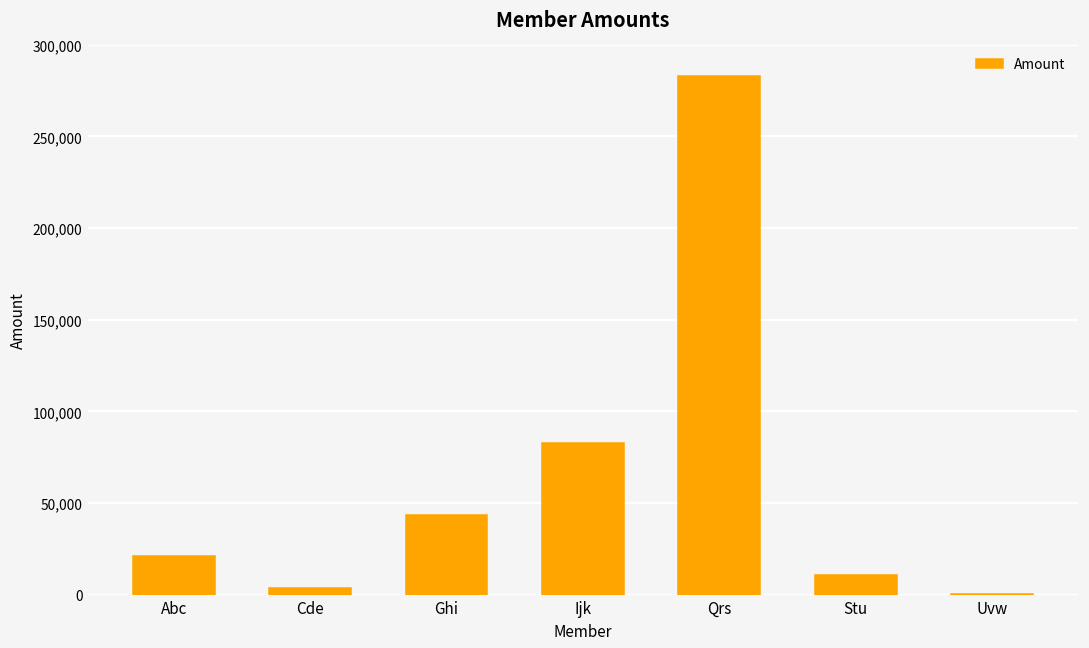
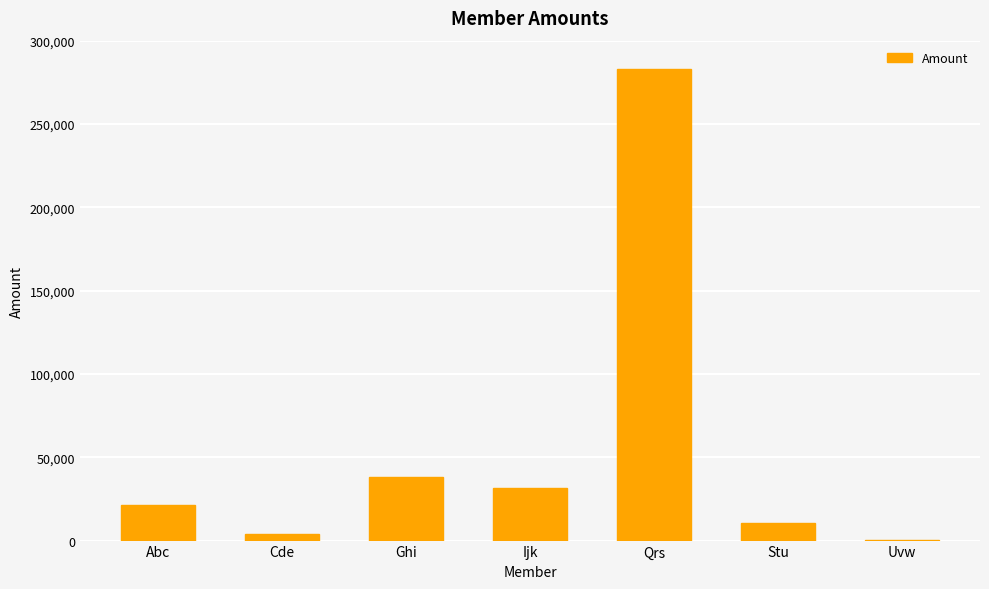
  {
    "Abc": "21,000",
    "Cde": "4,000",
-   "Ghi": "43,000",
-   "Ijk": "83,000",
+   "Ghi": "38,000",
+   "Ijk": "32,000",
    "Qrs": "283,000",
    "Stu": "11,000"
  }
